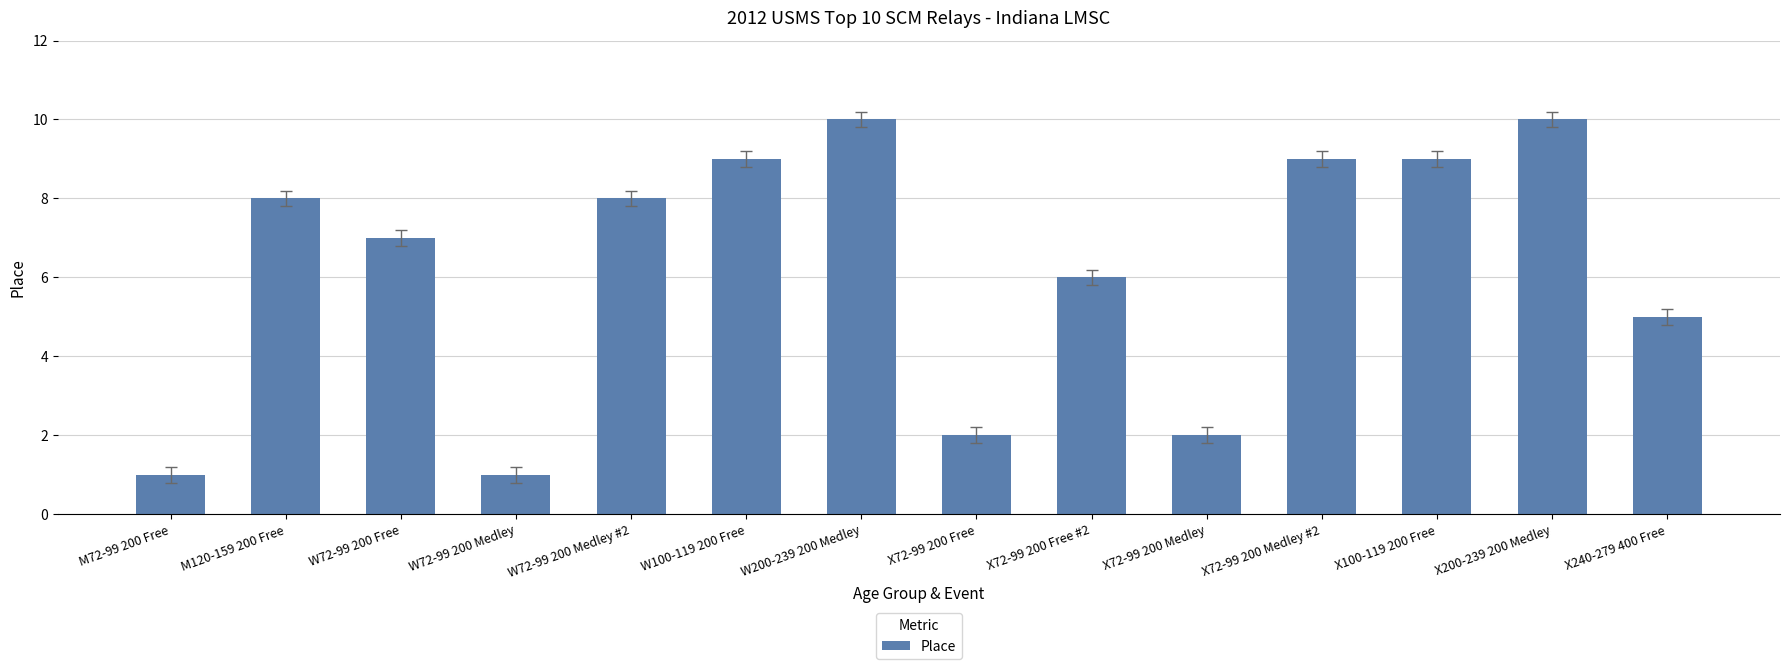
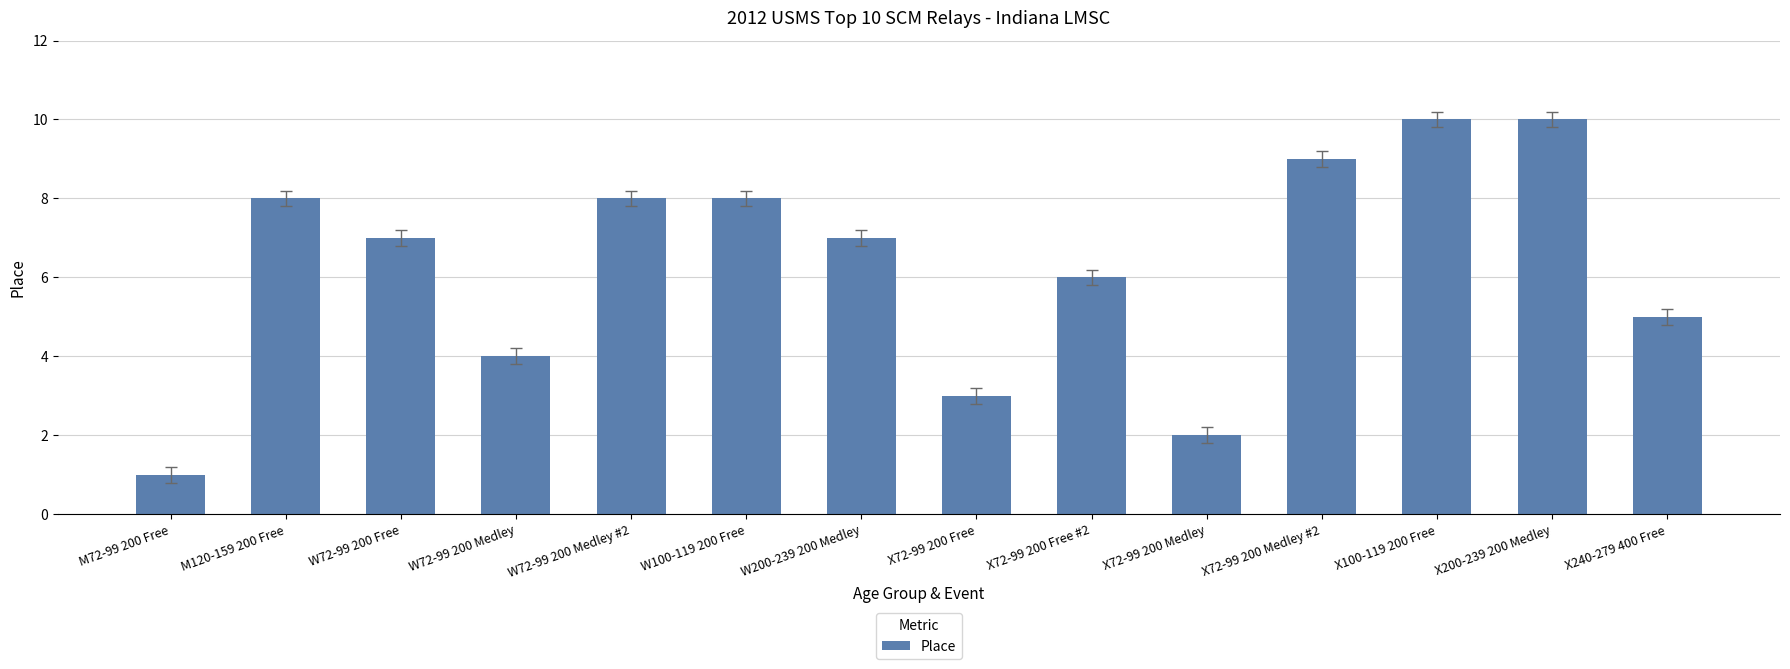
  {
    "Place": {
      "M72-99 200 Free": 1,
      "M120-159 200 Free": 8,
      "W72-99 200 Free": 7,
-     "W72-99 200 Medley": 1,
+     "W72-99 200 Medley": 4,
      "W72-99 200 Medley #2": 8,
-     "W100-119 200 Free": 9,
-     "W200-239 200 Medley": 10,
-     "X72-99 200 Free": 2,
+     "W100-119 200 Free": 8,
+     "W200-239 200 Medley": 7,
+     "X72-99 200 Free": 3,
      "X72-99 200 Free #2": 6,
      "X72-99 200 Medley": 2,
      "X72-99 200 Medley #2": 9,
-     "X100-119 200 Free": 9,
+     "X100-119 200 Free": 10,
      "X200-239 200 Medley": 10,
      "X240-279 400 Free": 5
    }
  }
